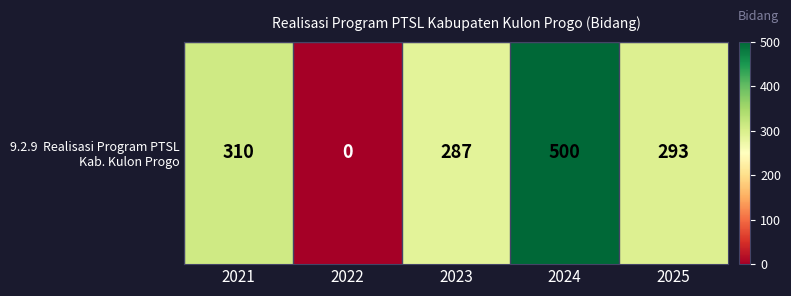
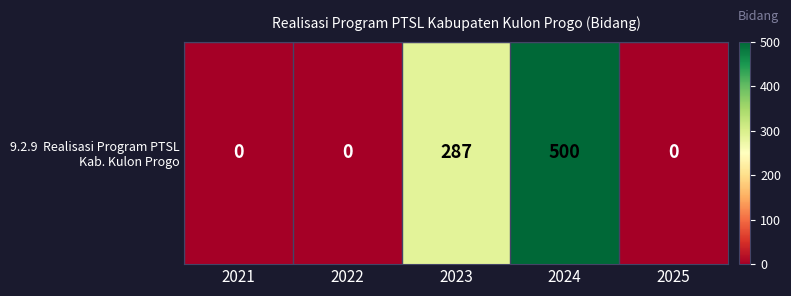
  {
    "9.2.9 Realisasi Program PTSL Kab. Kulon Progo": {
-     "2021": 310,
+     "2021": 0,
      "2022": 0,
      "2023": 287,
      "2024": 500,
-     "2025": 293
+     "2025": 0
    }
  }
